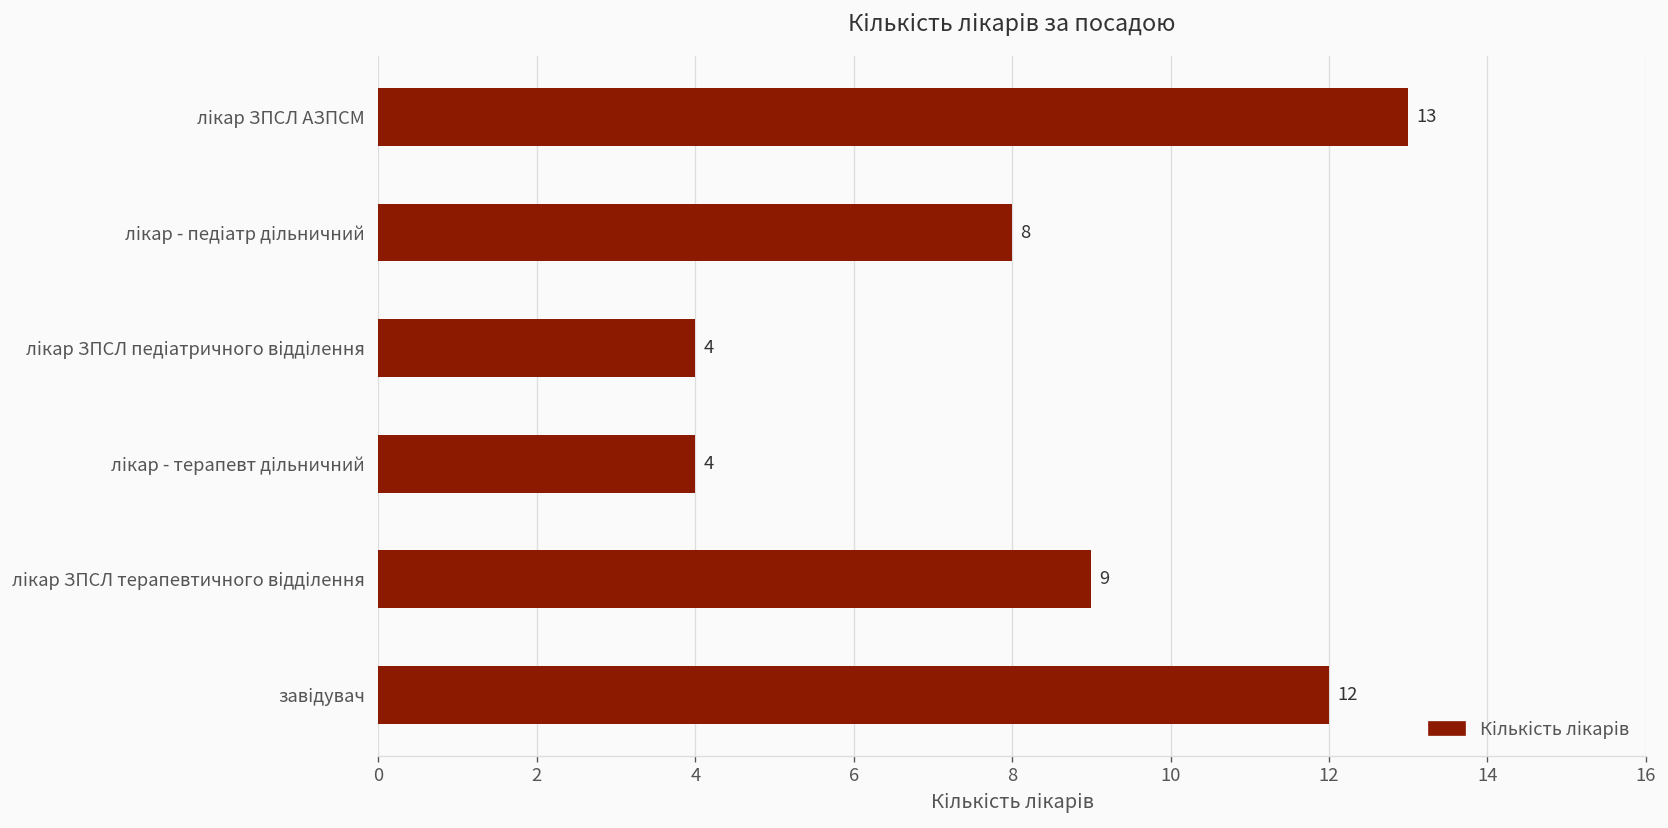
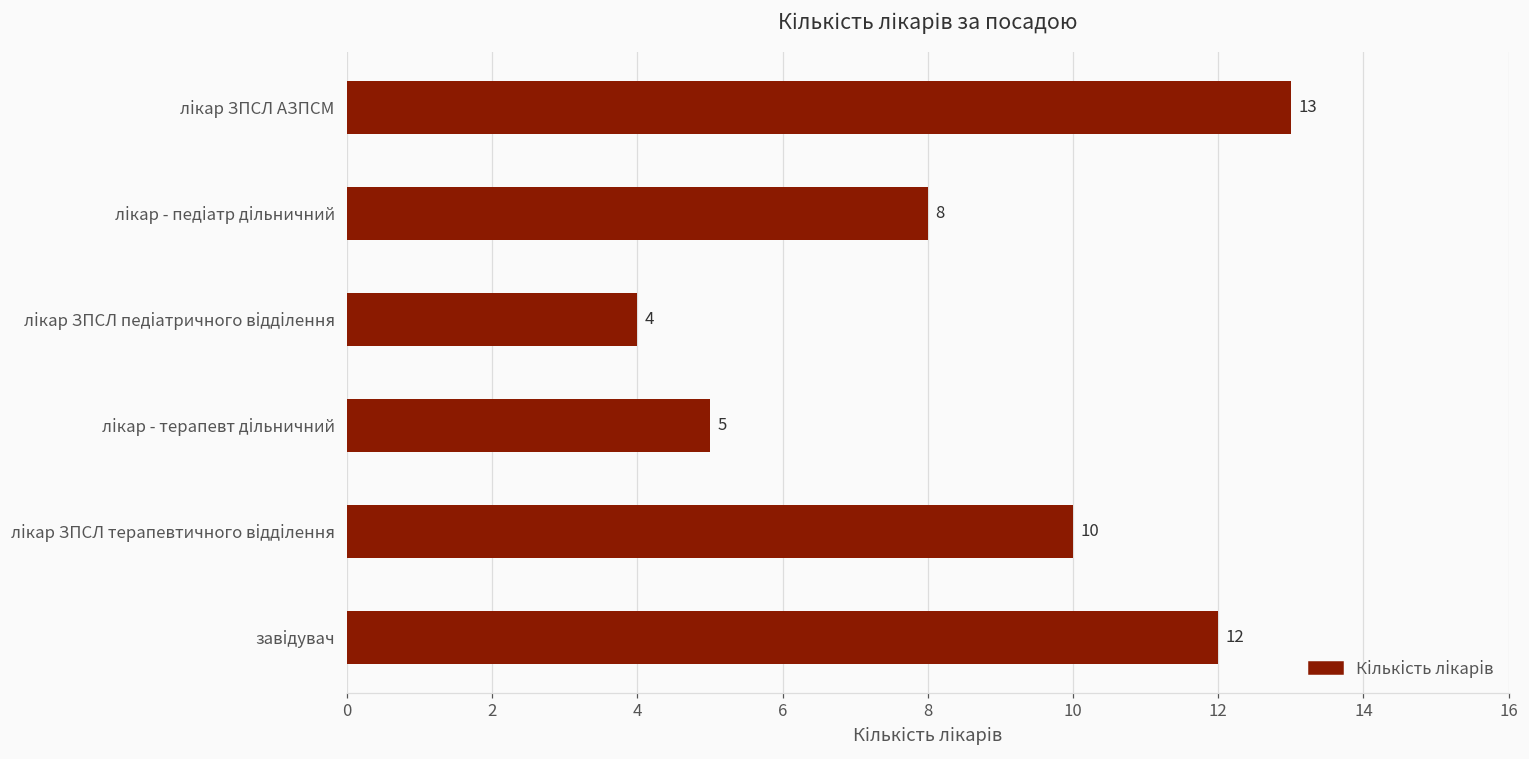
  {
    "лікар ЗПСЛ АЗПСМ": 13,
    "лікар - педіатр дільничний": 8,
    "лікар ЗПСЛ педіатричного відділення": 4,
-   "лікар - терапевт дільничний": 4,
-   "лікар ЗПСЛ терапевтичного відділення": 9,
+   "лікар - терапевт дільничний": 5,
+   "лікар ЗПСЛ терапевтичного відділення": 10,
    "завідувач": 12
  }
